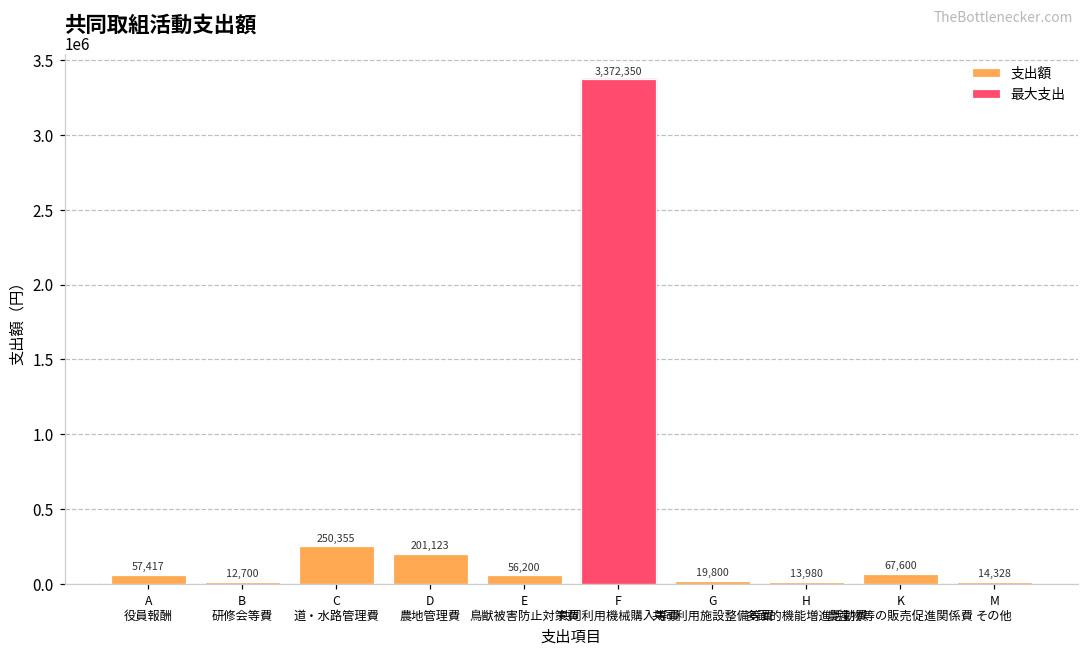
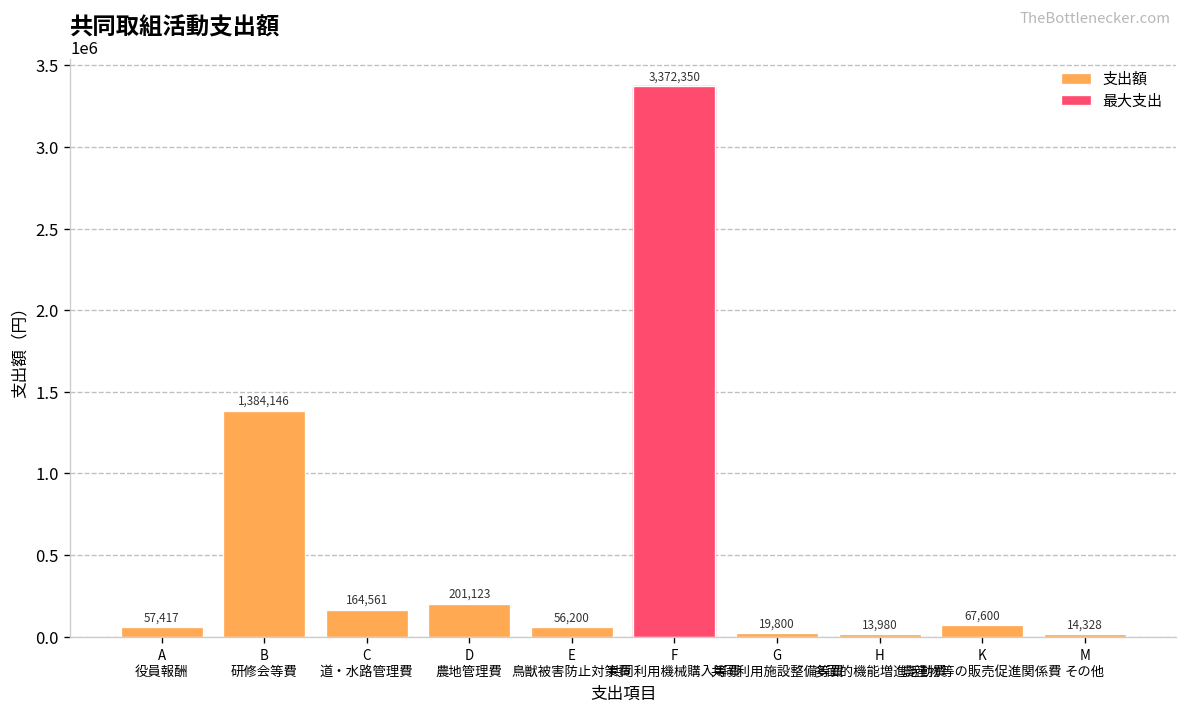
  {
    "支出額": {
      "A 役員報酬": "57,417",
-     "B 研修会等費": "12,700",
-     "C 道・水路管理費": "250,355",
+     "B 研修会等費": "1,384,146",
+     "C 道・水路管理費": "164,561",
      "D 農地管理費": "201,123",
      "M その他": "14,328"
    }
  }
